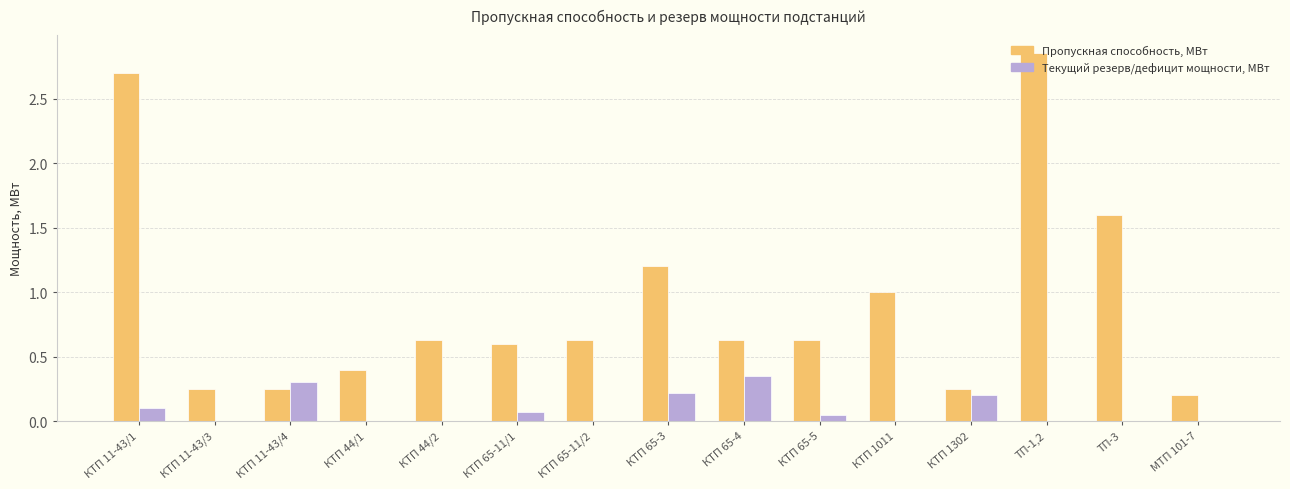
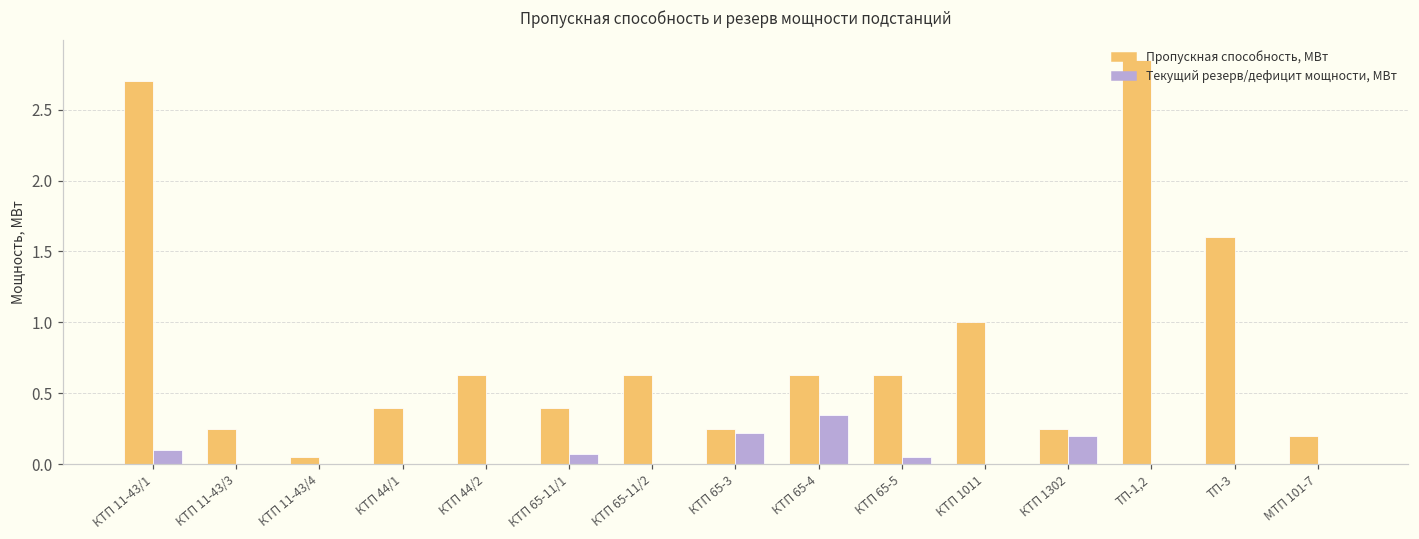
  {
    "Пропускная способность, МВт": {
      "КТП 11-43/1": 2.70,
      "КТП 11-43/3": 0.25,
-     "КТП 11-43/4": 0.25,
+     "КТП 11-43/4": 0.05,
      "КТП 44/1": 0.40,
      "КТП 44/2": 0.63,
-     "КТП 65-11/1": 0.6,
+     "КТП 65-11/1": 0.4,
      "КТП 65-11/2": 0.63,
-     "КТП 65-3": 1.20,
+     "КТП 65-3": 0.25,
      "КТП 65-4": 0.63,
      "КТП 65-5": 0.63,
      "КТП 1011": 1.00,
      "КТП 1302": 0.25,
      "ТП-1,2": 2.85,
      "ТП-3": 1.60,
      "МТП 101-7": 0.20
    },
    "Текущий резерв/дефицит мощности, МВт": {
      "КТП 11-43/1": 0.1,
      "КТП 11-43/3": 0.0,
-     "КТП 11-43/4": 0.3,
+     "КТП 11-43/4": 0.0,
      "КТП 44/1": 0.0,
      "КТП 44/2": 0.0,
      "КТП 65-11/1": 0.07,
      "КТП 65-11/2": 0.0,
      "КТП 65-3": 0.2,
      "КТП 65-4": 0.35,
      "КТП 65-5": 0.05,
      "КТП 1011": 0.0,
      "КТП 1302": 0.2,
      "ТП-1,2": 0.0,
      "ТП-3": 0.0,
      "МТП 101-7": 0.0
    }
  }
